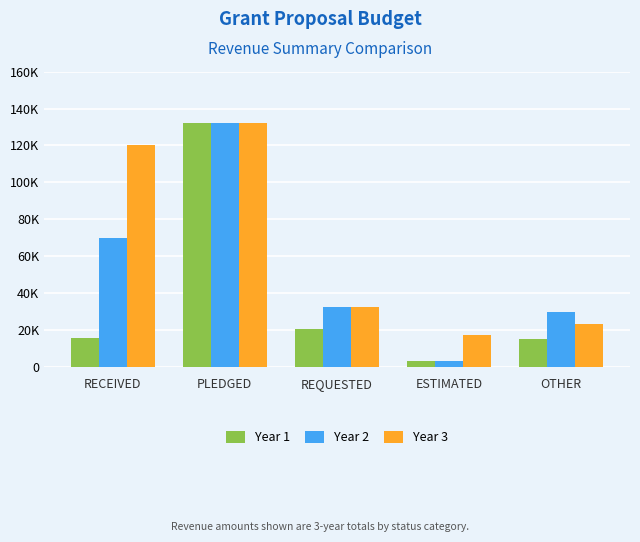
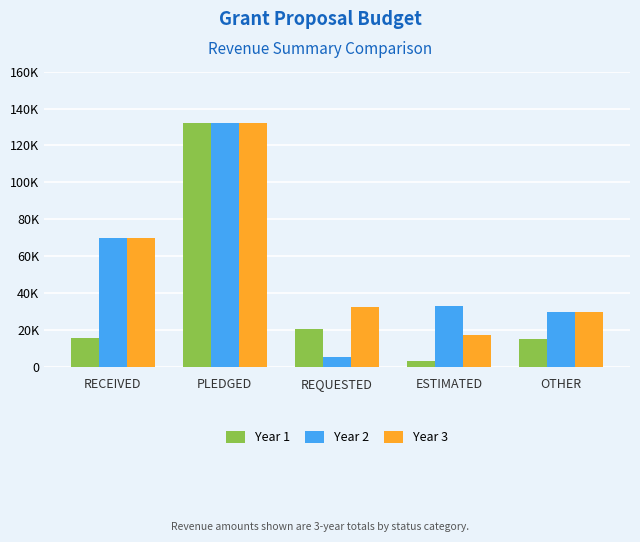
  {
    "Year 1": {
      "RECEIVED": 16000,
      "PLEDGED": 132000,
      "REQUESTED": 21000,
      "ESTIMATED": 3000,
      "OTHER": 15000
    },
    "Year 2": {
      "RECEIVED": 70000,
      "PLEDGED": 132000,
-     "REQUESTED": 32000,
-     "ESTIMATED": 3000,
+     "REQUESTED": 5000,
+     "ESTIMATED": 33000,
      "OTHER": 30000
    },
    "Year 3": {
-     "RECEIVED": 120000,
+     "RECEIVED": 70000,
      "PLEDGED": 132000,
      "REQUESTED": 32000,
      "ESTIMATED": 18000,
-     "OTHER": 23000
+     "OTHER": 30000
    }
  }
